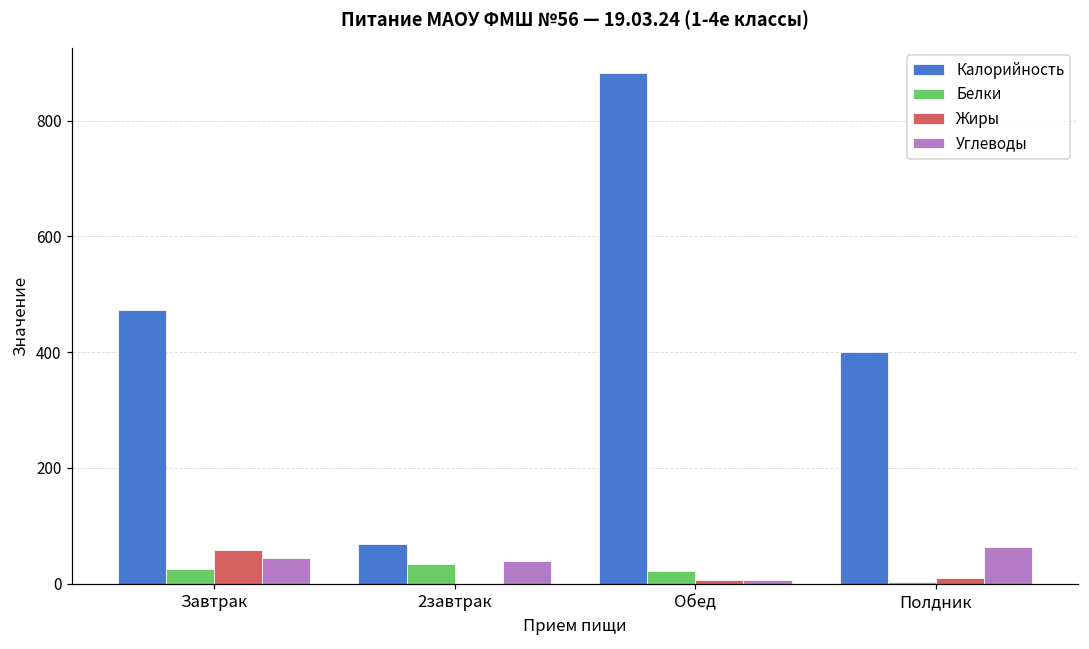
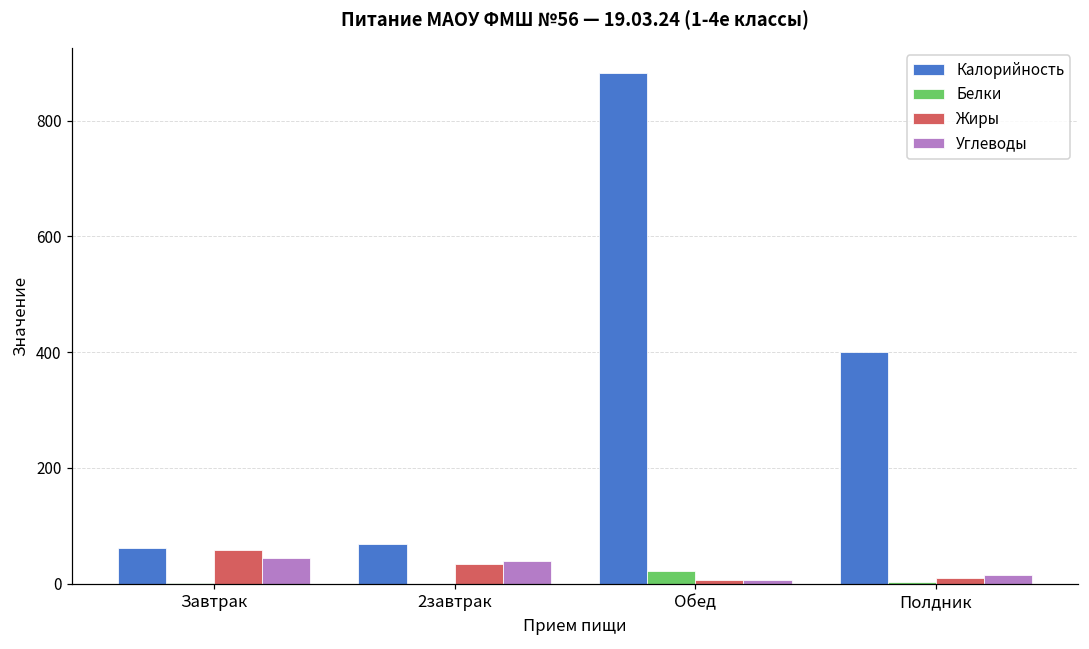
  {
    "Калорийность": {
-     "Завтрак": 470,
+     "Завтрак": 60,
      "2завтрак": 70,
      "Обед": 880,
      "Полдник": 400
    },
    "Белки": {
-     "Завтрак": 30,
-     "2завтрак": 30,
+     "Завтрак": 0,
+     "2завтрак": 0,
      "Обед": 20
    },
    "Жиры": {
      "Завтрак": 60,
-     "2завтрак": 0,
+     "2завтрак": 30,
      "Обед": 10,
      "Полдник": 10
    },
    "Углеводы": {
      "Завтрак": 40,
      "2завтрак": 40,
      "Обед": 10,
-     "Полдник": 60
+     "Полдник": 20
    }
  }
